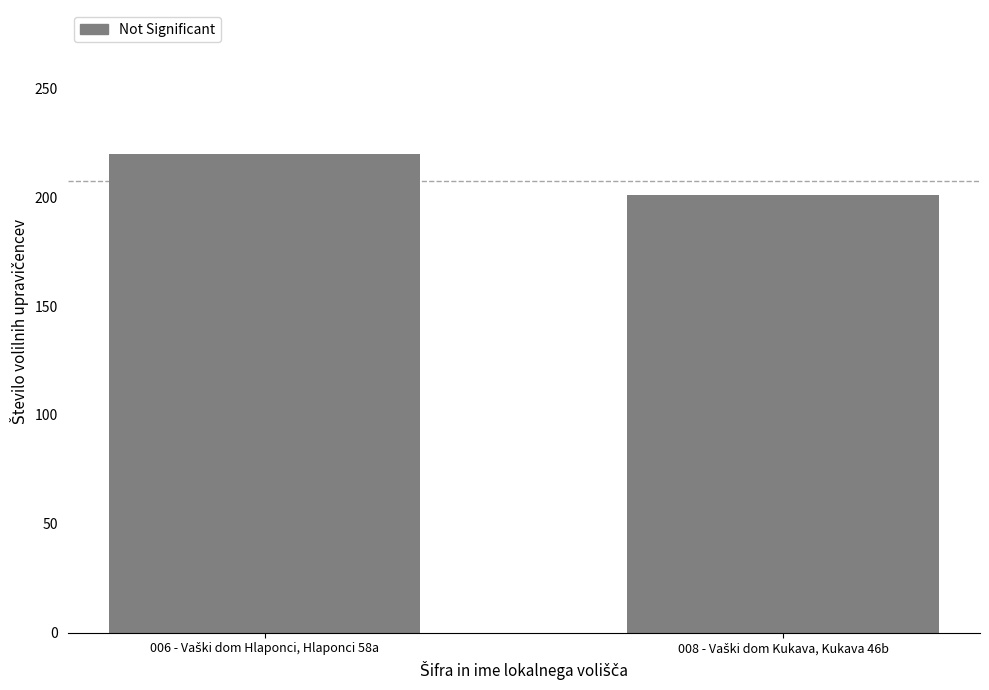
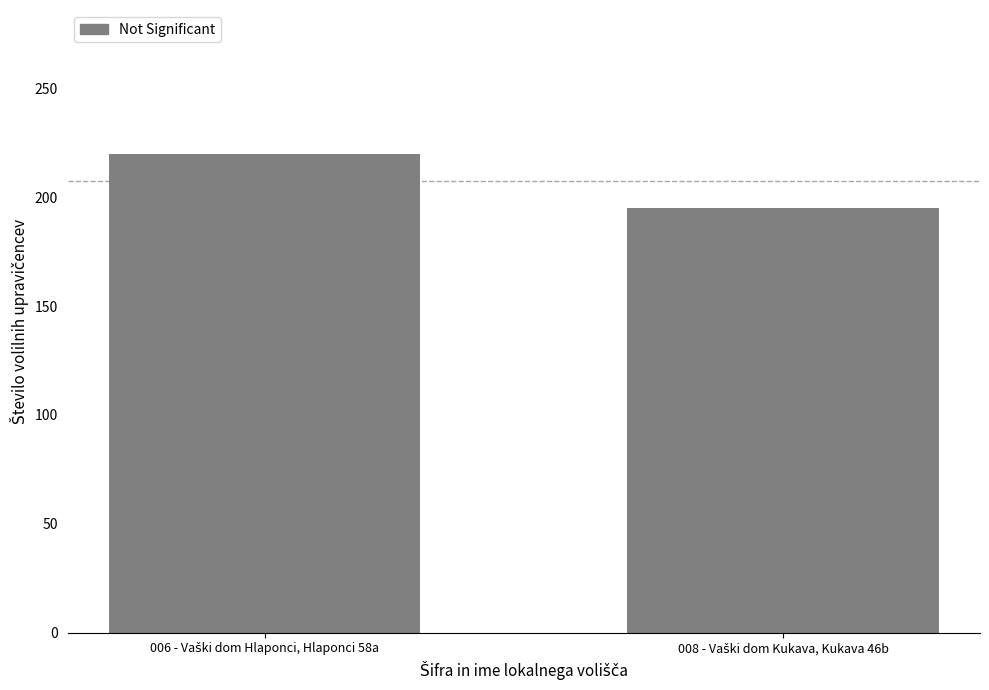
  {
    "006 - Vaški dom Hlaponci, Hlaponci 58a": 220,
-   "008 - Vaški dom Kukava, Kukava 46b": 201
+   "008 - Vaški dom Kukava, Kukava 46b": 195
  }
